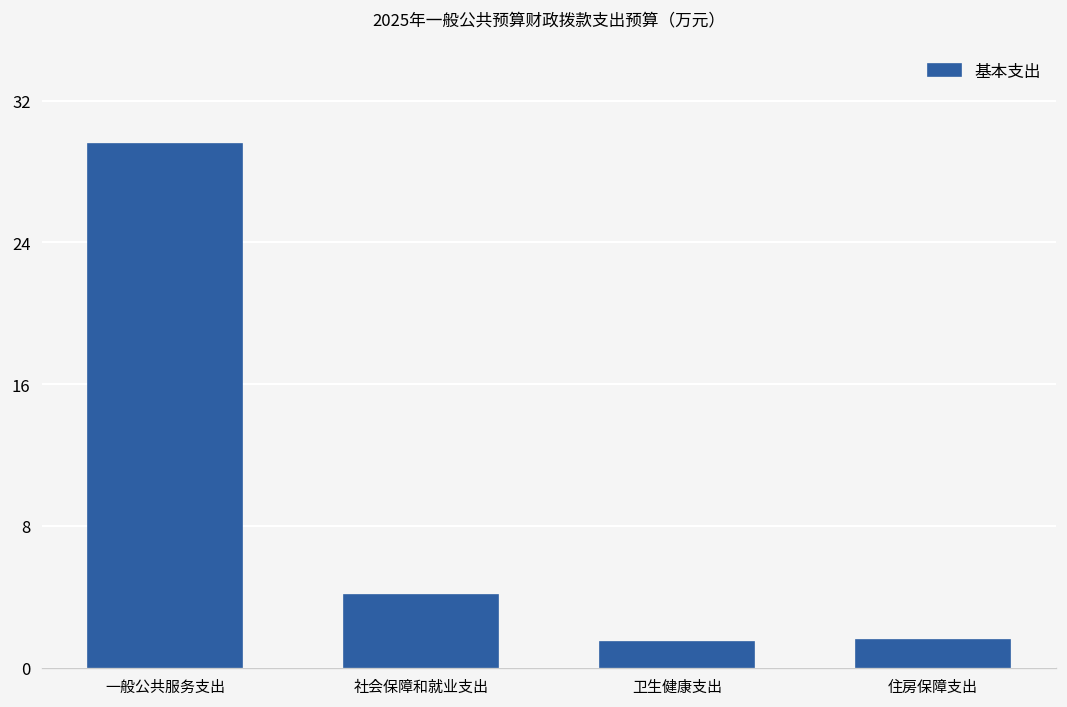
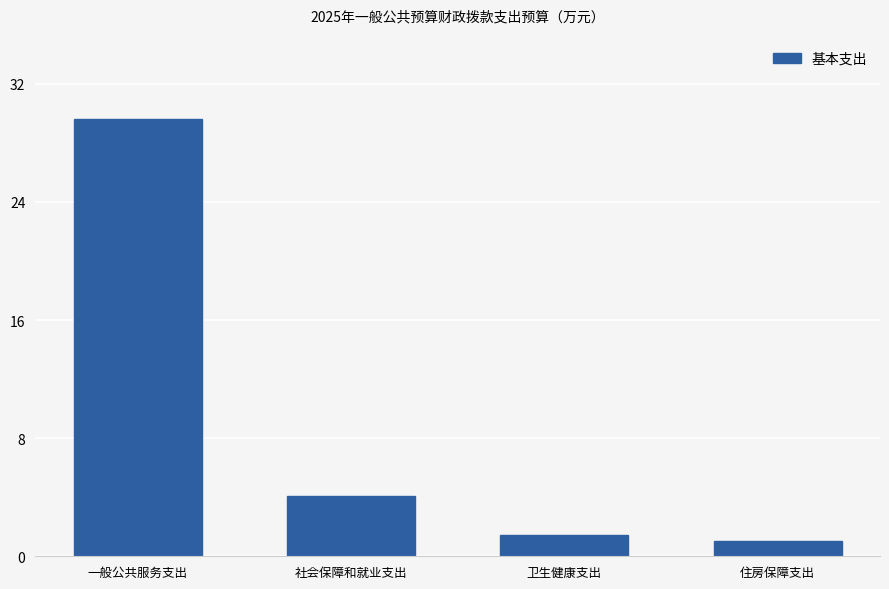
  {
    "一般公共服务支出": 29.6,
    "社会保障和就业支出": 4.1,
    "卫生健康支出": 1.4,
-   "住房保障支出": 1.6
+   "住房保障支出": 1.0
  }
